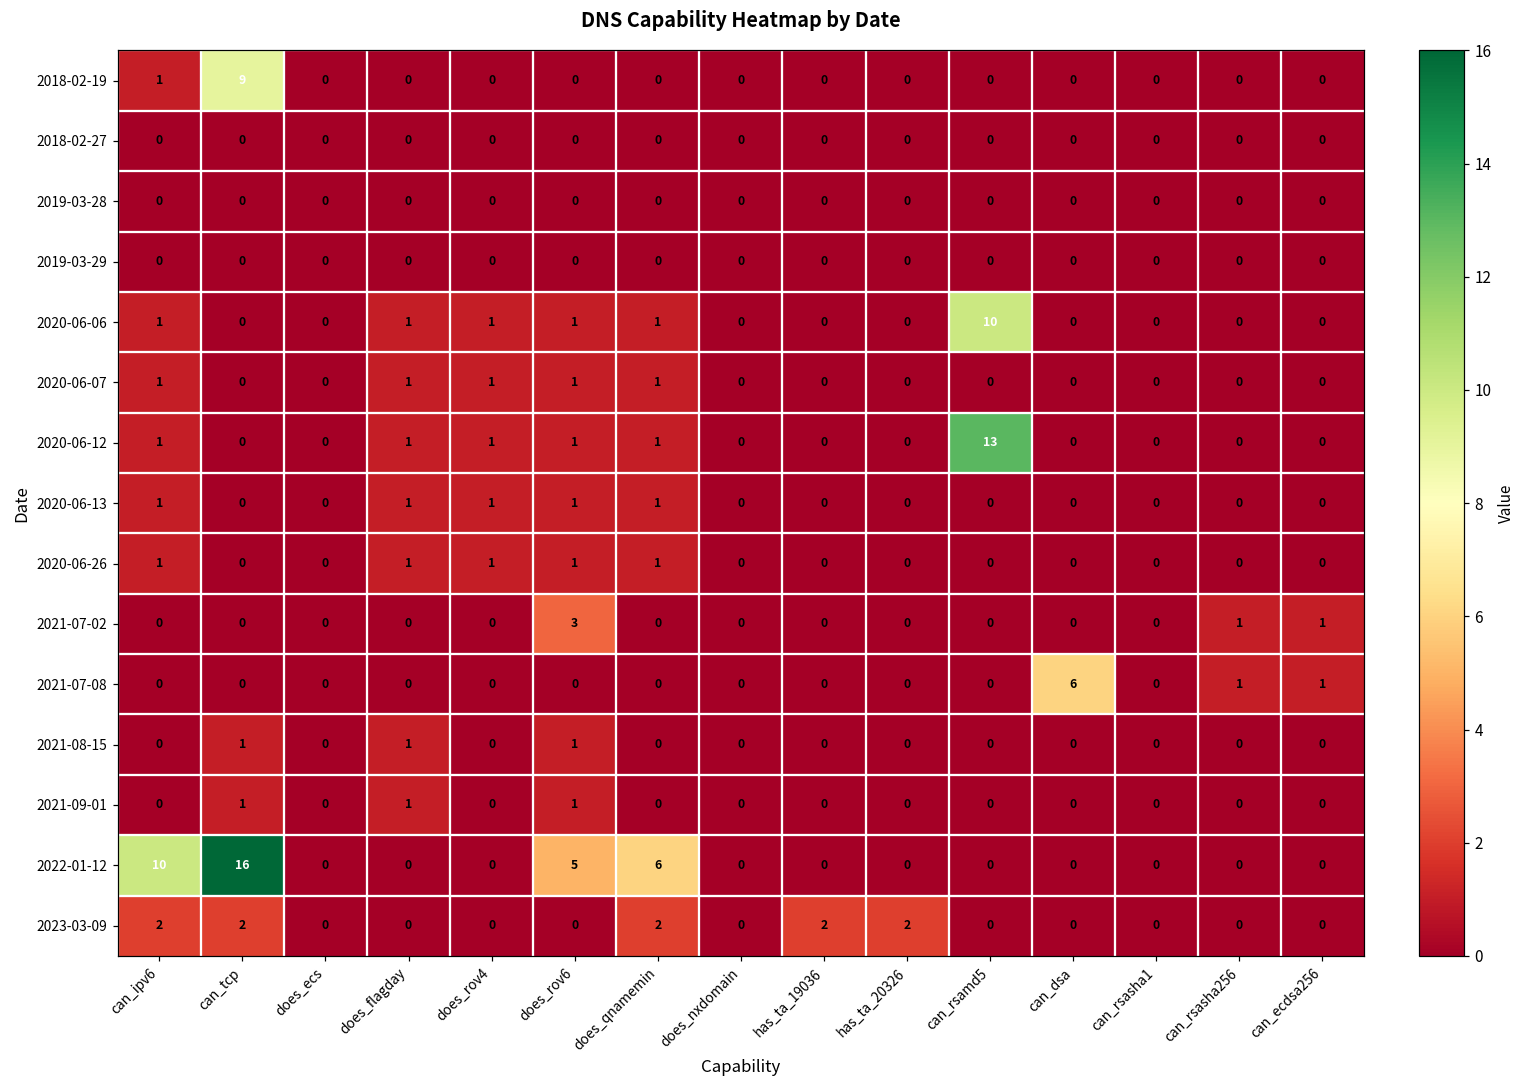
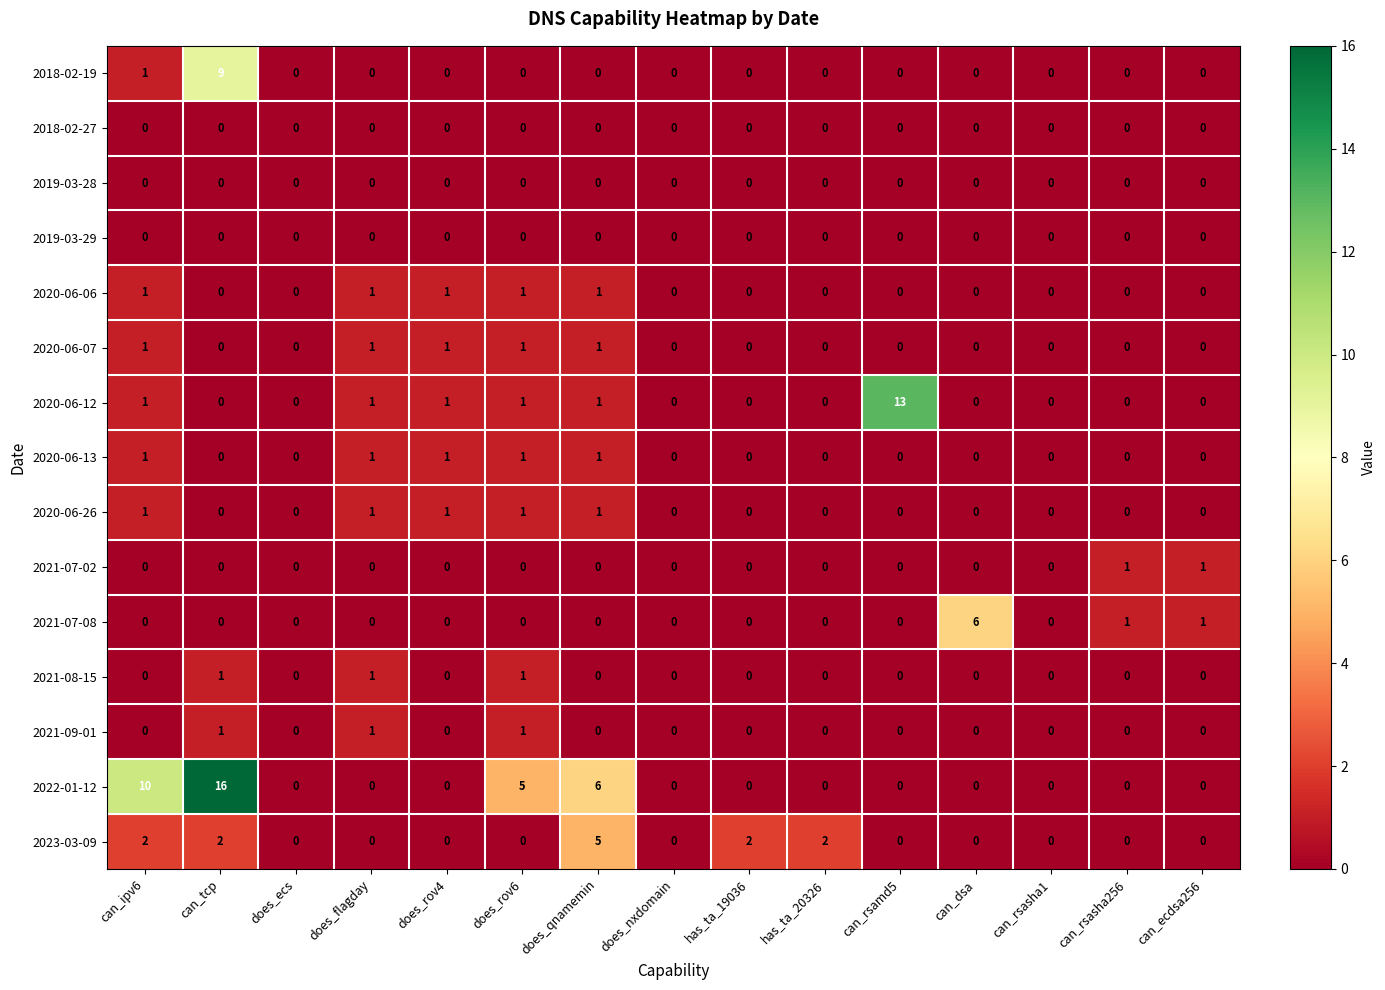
  {
    "2020-06-06": {
      "can_ipv6": 1,
      "can_tcp": 0,
      "does_ecs": 0,
      "does_flagday": 1,
      "does_rov4": 1,
      "does_rov6": 1,
      "does_qnamemin": 1,
      "does_nxdomain": 0,
      "has_ta_19036": 0,
      "has_ta_20326": 0,
-     "can_rsamd5": 10,
+     "can_rsamd5": 0,
      "can_dsa": 0,
      "can_rsasha1": 0,
      "can_rsasha256": 0,
      "can_ecdsa256": 0
    },
    "2021-07-02": {
      "can_ipv6": 0,
      "can_tcp": 0,
      "does_ecs": 0,
      "does_flagday": 0,
      "does_rov4": 0,
-     "does_rov6": 3,
+     "does_rov6": 0,
      "does_qnamemin": 0,
      "does_nxdomain": 0,
      "has_ta_19036": 0,
      "has_ta_20326": 0,
      "can_rsamd5": 0,
      "can_dsa": 0,
      "can_rsasha1": 0,
      "can_rsasha256": 1,
      "can_ecdsa256": 1
    },
    "2023-03-09": {
      "can_ipv6": 2,
      "can_tcp": 2,
      "does_ecs": 0,
      "does_flagday": 0,
      "does_rov4": 0,
      "does_rov6": 0,
-     "does_qnamemin": 2,
+     "does_qnamemin": 5,
      "does_nxdomain": 0,
      "has_ta_19036": 2,
      "has_ta_20326": 2,
      "can_rsamd5": 0,
      "can_dsa": 0,
      "can_rsasha1": 0,
      "can_rsasha256": 0,
      "can_ecdsa256": 0
    }
  }
